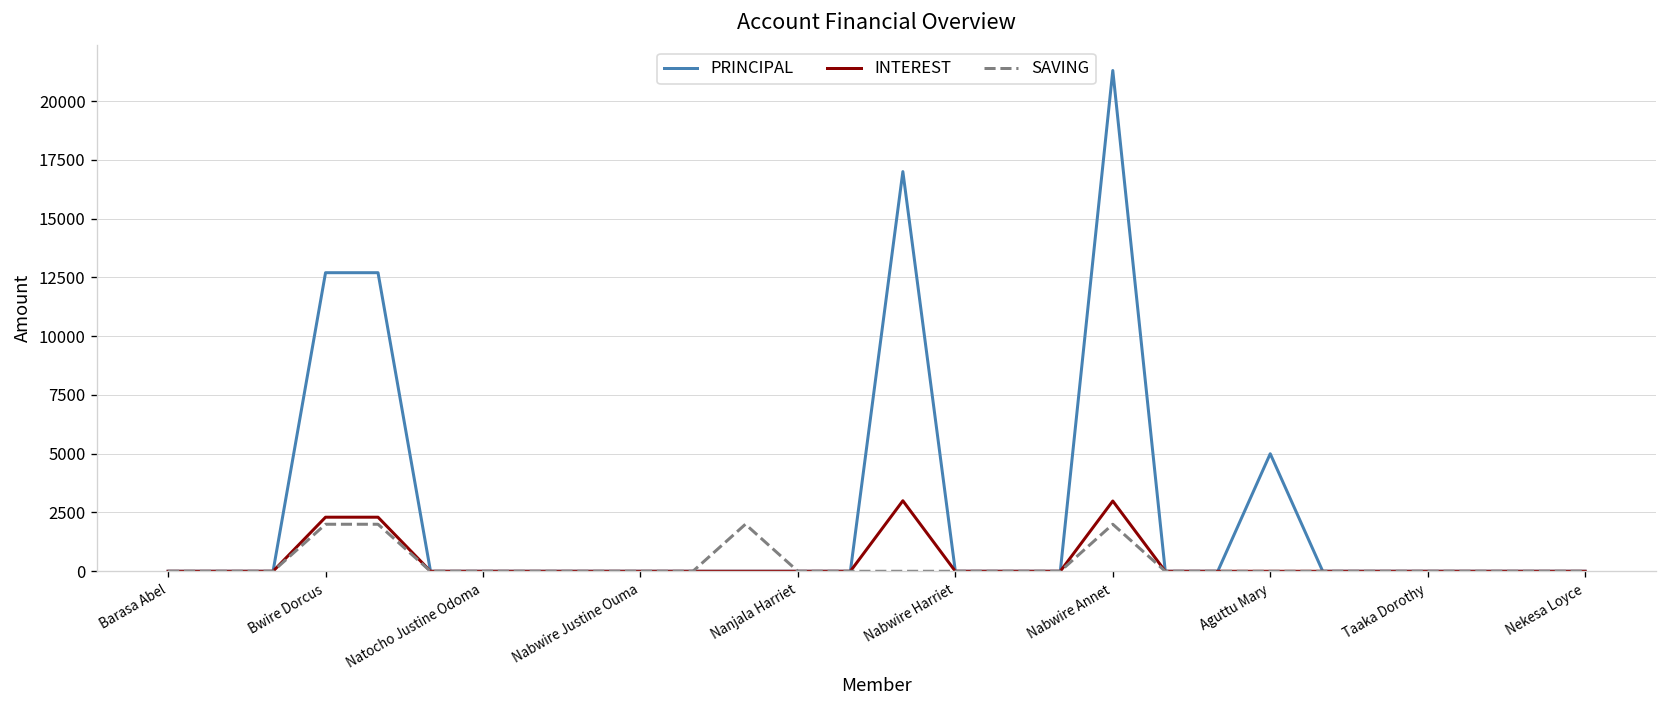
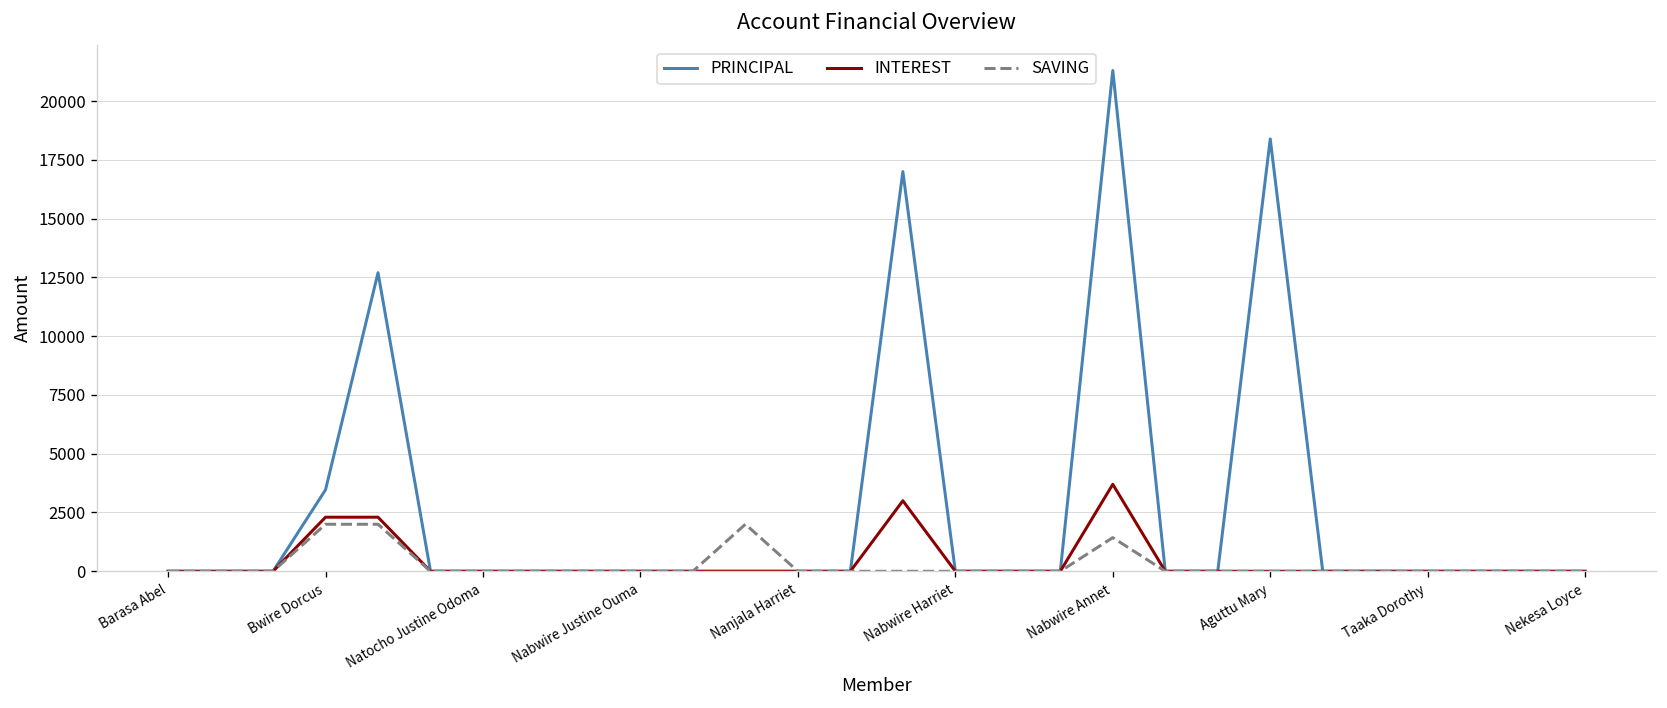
  {
    "PRINCIPAL": {
-     "Bwire Dorcus": 12700,
+     "Bwire Dorcus": 3500,
      "Nabwire Annet": 21300,
-     "Aguttu Mary": 5000
+     "Aguttu Mary": 18400
    },
    "INTEREST": {
      "Bwire Dorcus": 2300,
-     "Nabwire Annet": 3000
+     "Nabwire Annet": 3700
    },
    "SAVING": {
      "Bwire Dorcus": 2000,
-     "Nabwire Annet": 2000
+     "Nabwire Annet": 1400
    }
  }
